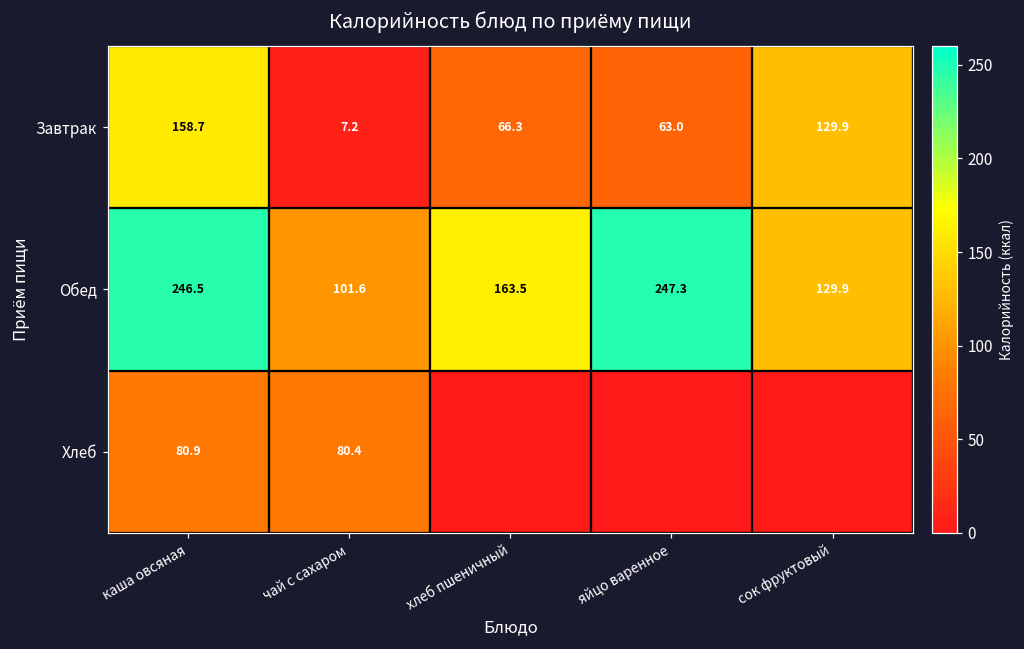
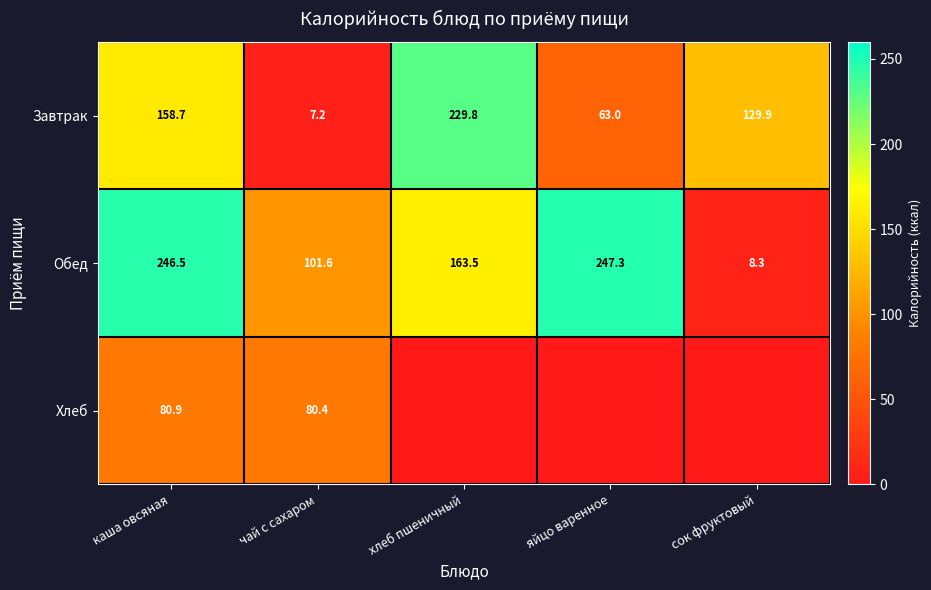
  {
    "Завтрак": {
      "каша овсяная": 158.7,
      "чай с сахаром": 7.2,
-     "хлеб пшеничный": 66.3,
+     "хлеб пшеничный": 229.8,
      "яйцо варенное": 63.0,
      "сок фруктовый": 129.9
    },
    "Обед": {
      "каша овсяная": 246.5,
      "чай с сахаром": 101.6,
      "хлеб пшеничный": 163.5,
      "яйцо варенное": 247.3,
-     "сок фруктовый": 129.9
+     "сок фруктовый": 8.3
    },
    "Хлеб": {
      "каша овсяная": 80.9,
      "чай с сахаром": 80.4
    }
  }
